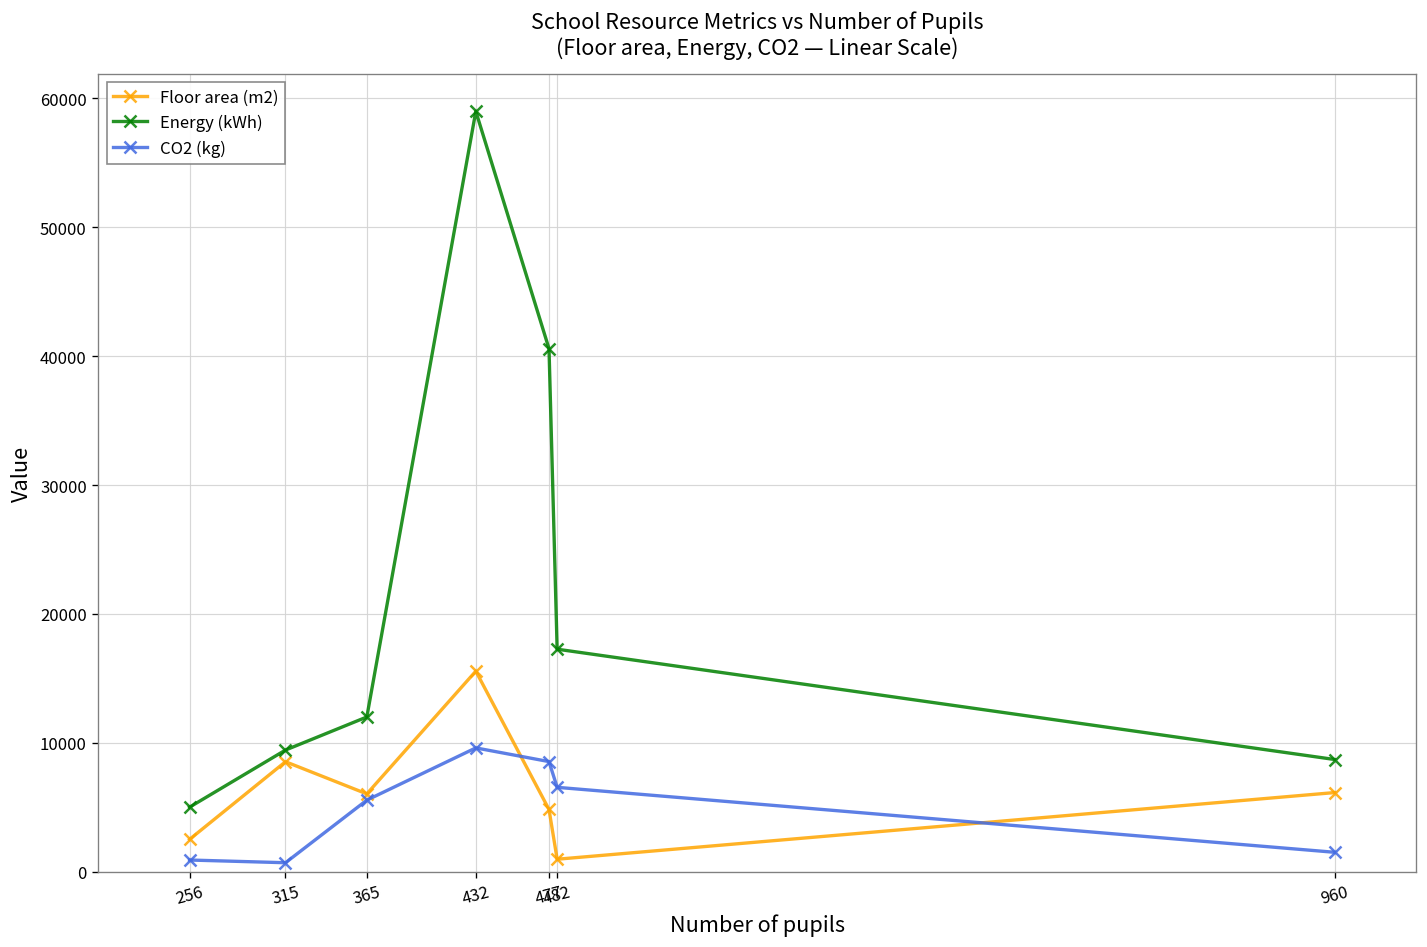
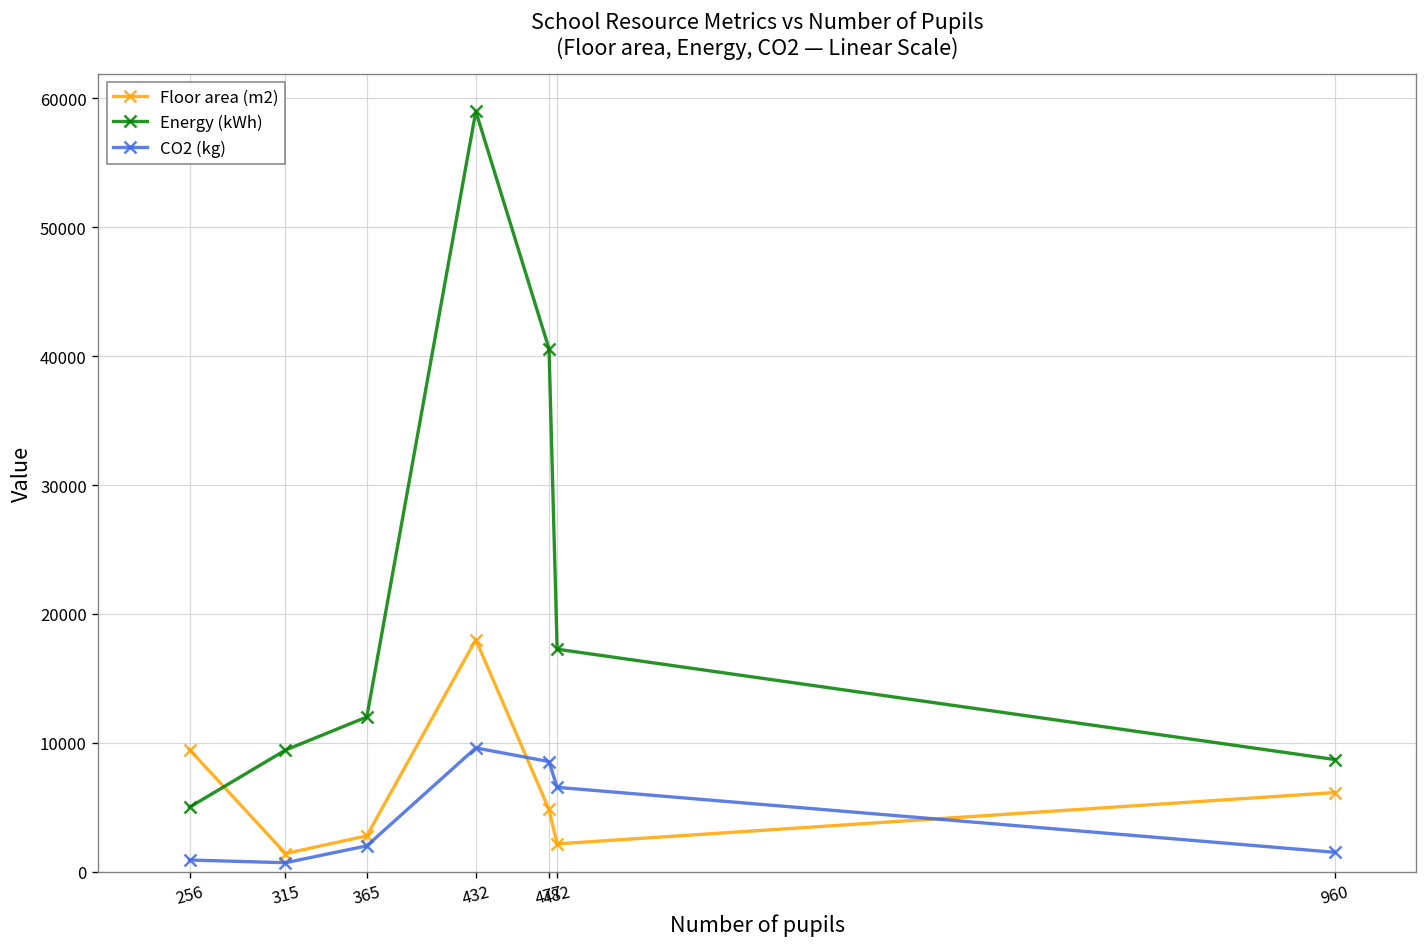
  {
    "Floor area (m2)": {
-     "256": 2500,
-     "315": 8500,
-     "365": 6000,
-     "432": 15600,
+     "256": 9500,
+     "315": 1400,
+     "365": 2800,
+     "432": 18000,
      "477": 4800,
-     "482": 1000,
+     "482": 2200,
      "960": 6100
    },
    "Energy (kWh)": {
      "256": 5000,
      "315": 9400,
      "365": 12000,
      "432": 59000,
      "477": 40600,
      "482": 17300,
      "960": 8700
    },
    "CO2 (kg)": {
      "256": 900,
      "315": 700,
-     "365": 5500,
+     "365": 2000,
      "432": 9600,
      "477": 8500,
      "482": 6500,
      "960": 1500
    }
  }
